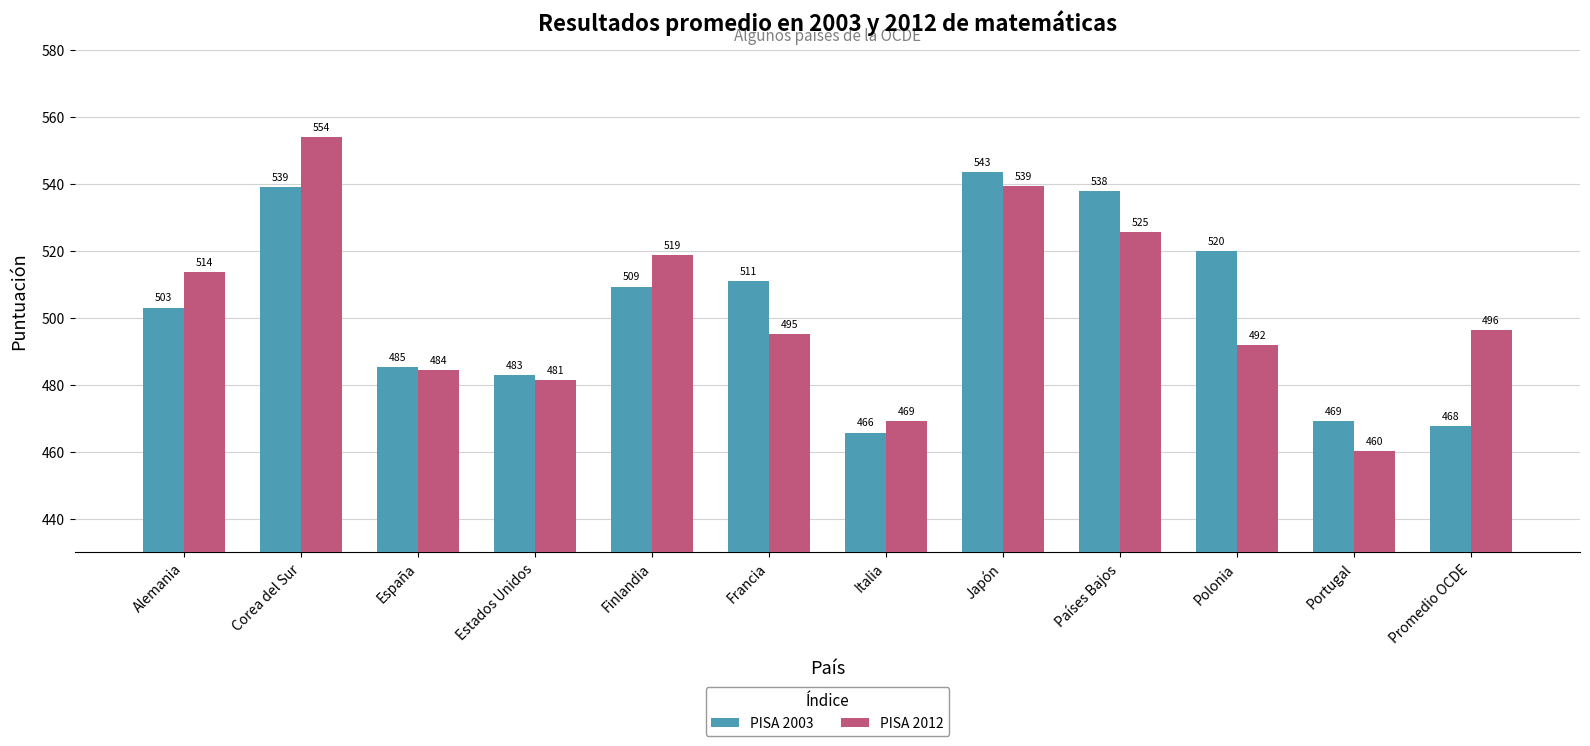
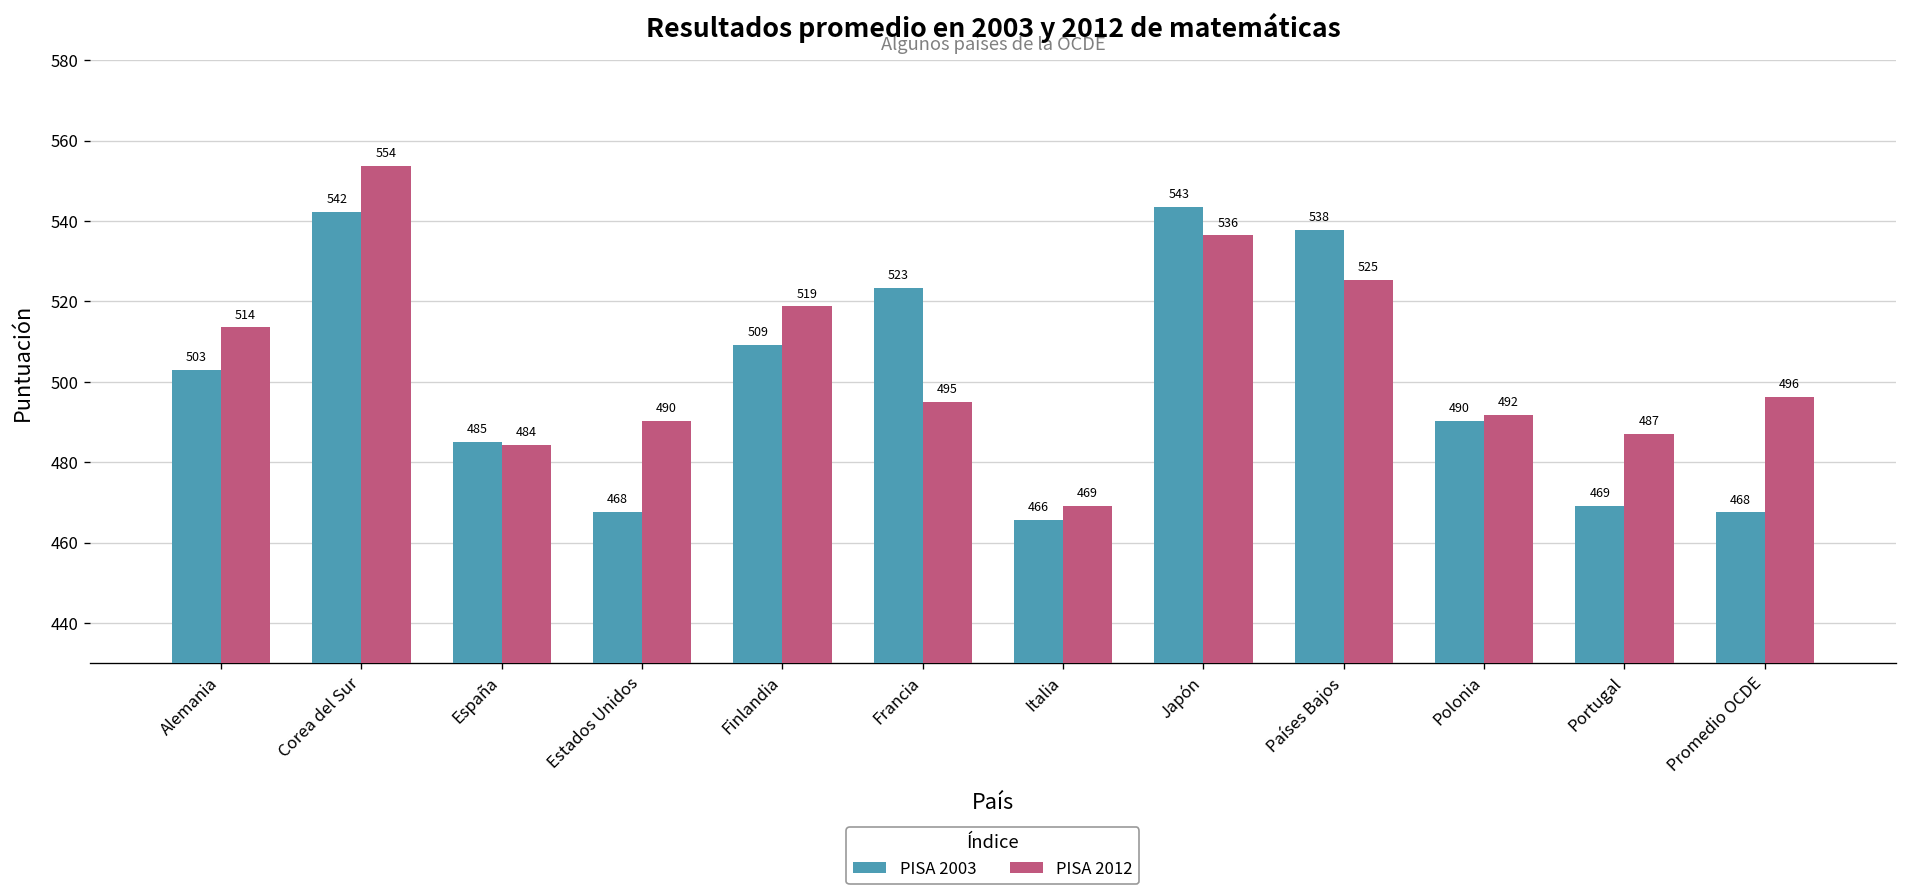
  {
    "PISA 2003": {
      "Alemania": 503,
-     "Corea del Sur": 539,
+     "Corea del Sur": 542,
      "España": 485,
-     "Estados Unidos": 483,
+     "Estados Unidos": 468,
      "Finlandia": 509,
-     "Francia": 511,
+     "Francia": 523,
      "Italia": 466,
      "Japón": 543,
      "Países Bajos": 538,
-     "Polonia": 520,
+     "Polonia": 490,
      "Portugal": 469,
      "Promedio OCDE": 468
    },
    "PISA 2012": {
      "Alemania": 514,
      "Corea del Sur": 554,
      "España": 484,
-     "Estados Unidos": 481,
+     "Estados Unidos": 490,
      "Finlandia": 519,
      "Francia": 495,
      "Italia": 469,
-     "Japón": 539,
+     "Japón": 536,
      "Países Bajos": 525,
      "Polonia": 492,
-     "Portugal": 460,
+     "Portugal": 487,
      "Promedio OCDE": 496
    }
  }
